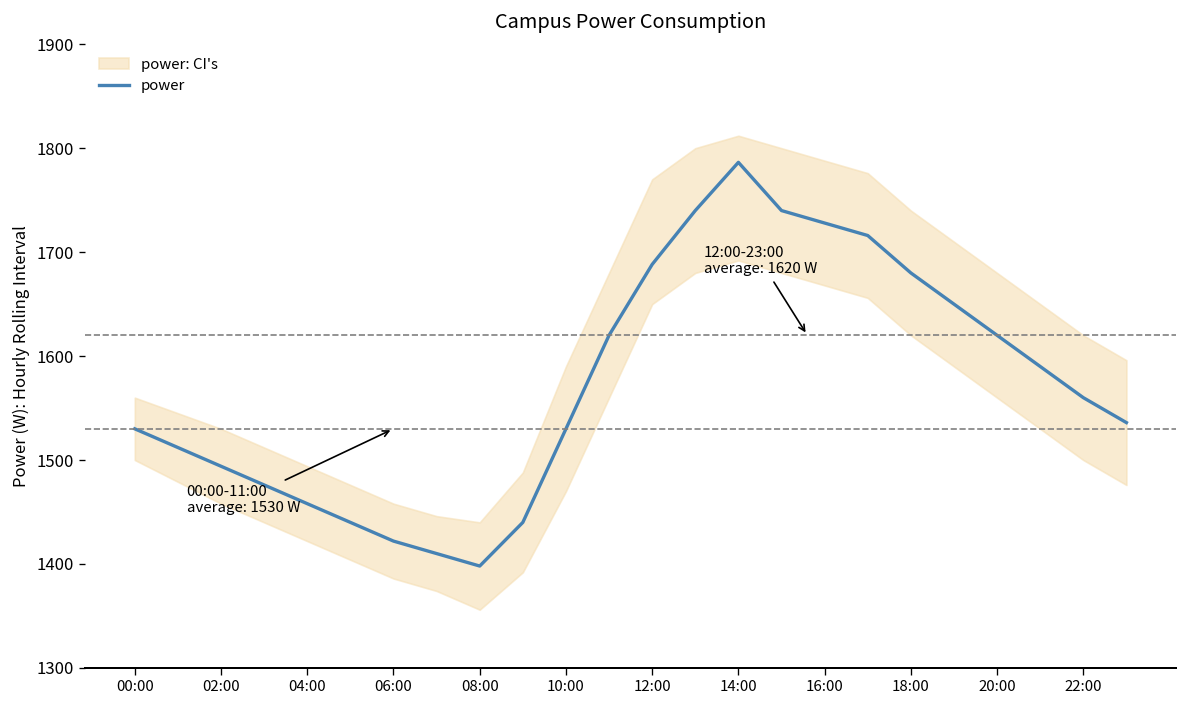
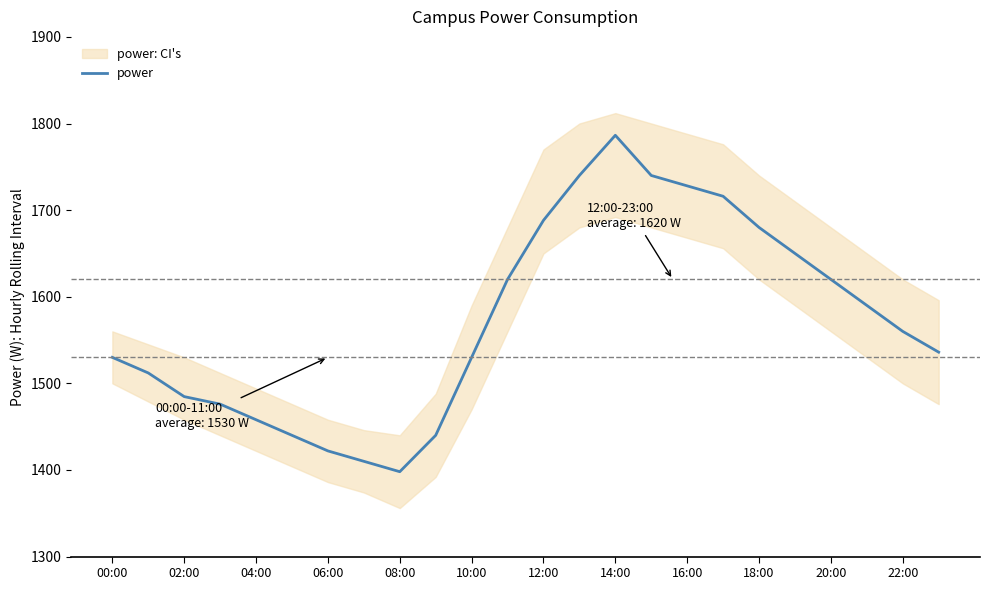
  {
    "power": {
      "00:00": 1530,
-     "02:00": 1490,
+     "02:00": 1480,
      "06:00": 1420,
      "08:00": 1400,
      "10:00": 1530,
      "12:00": 1690,
      "14:00": 1790,
      "18:00": 1680,
      "20:00": 1620,
      "22:00": 1560
    }
  }
